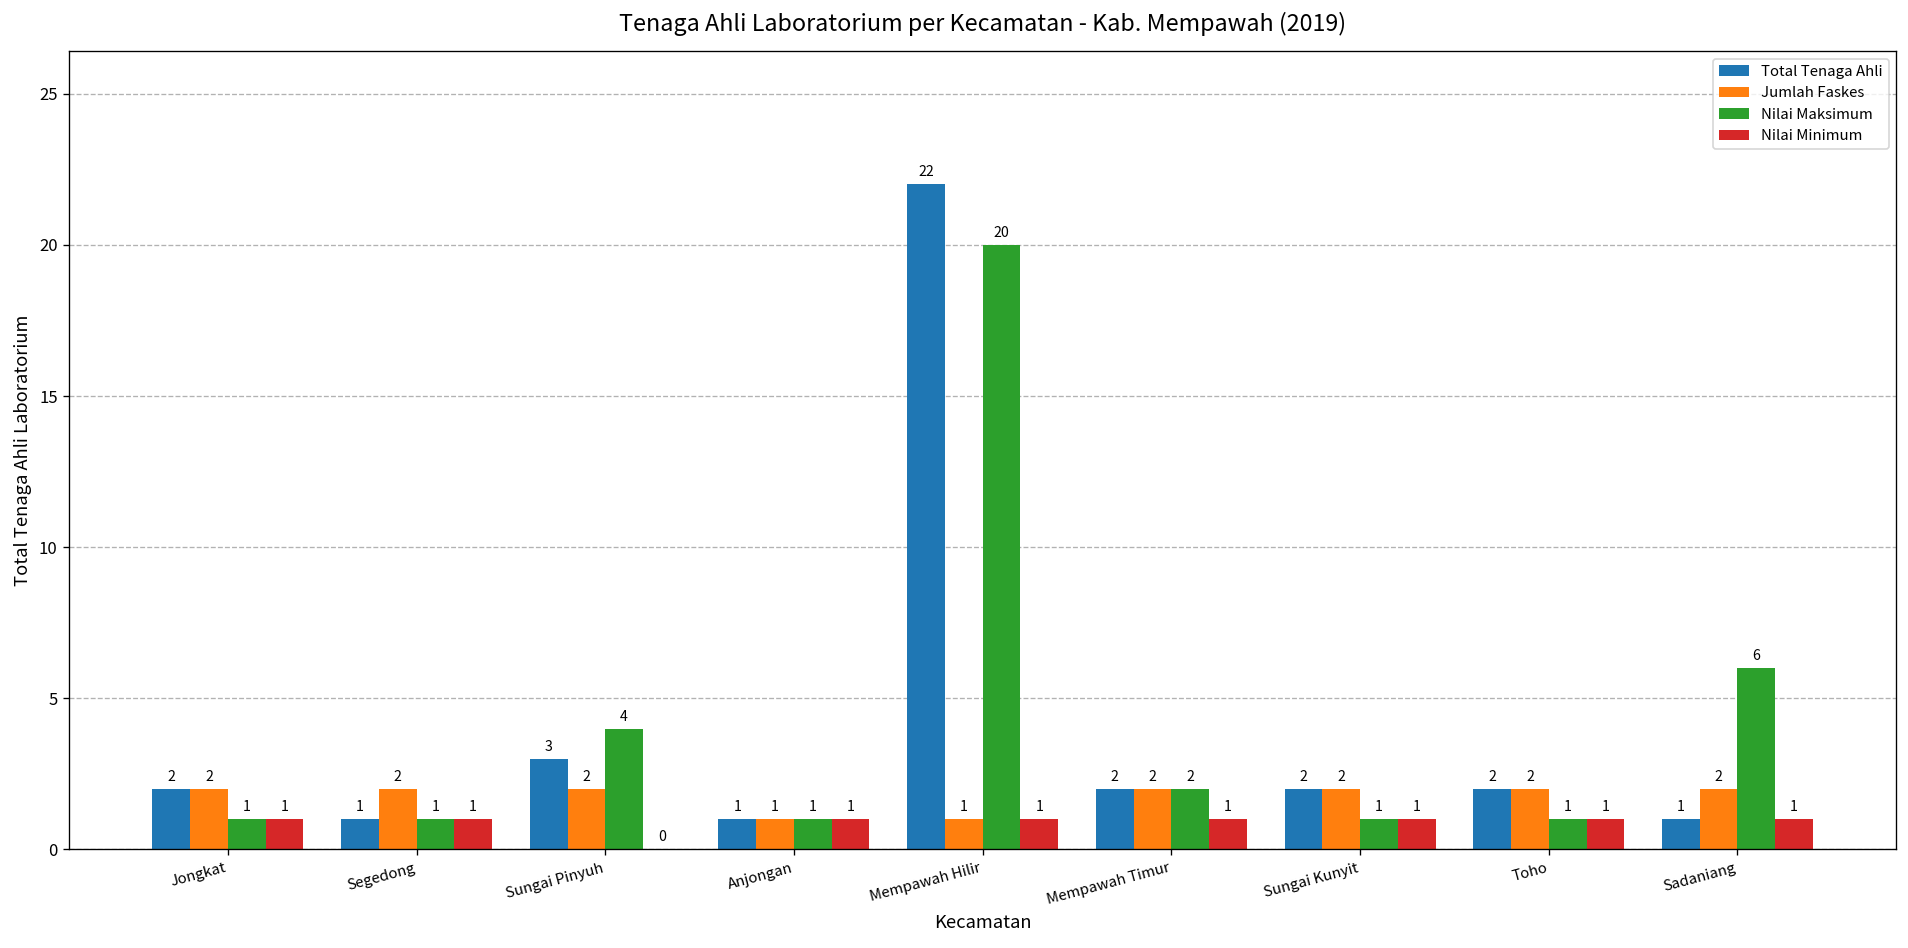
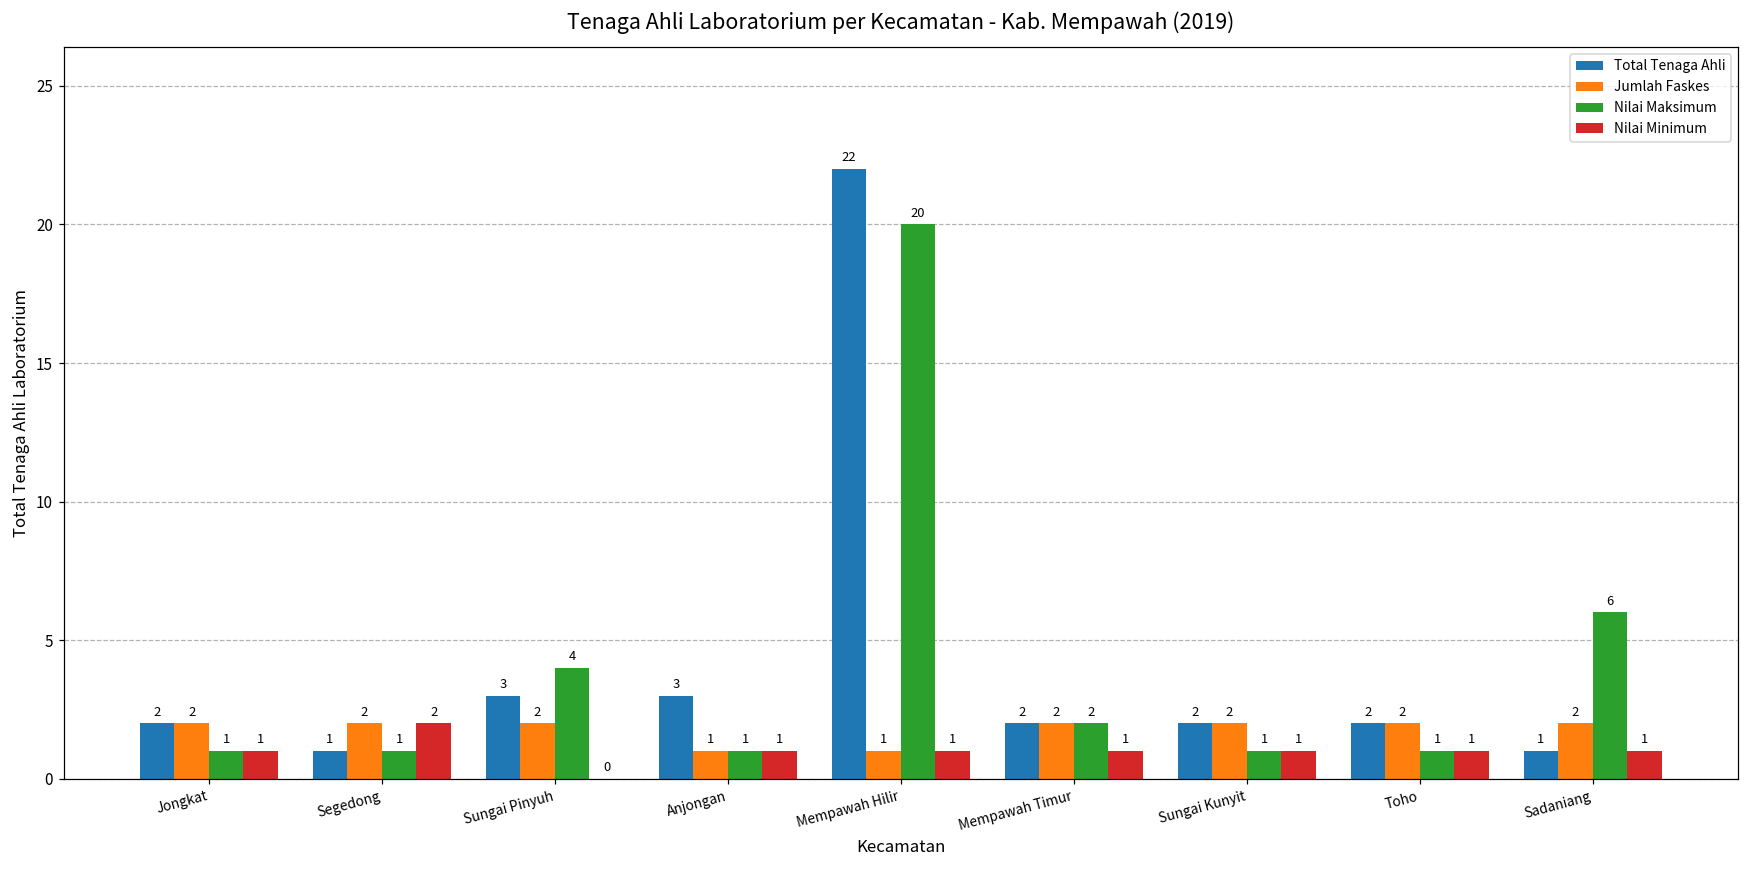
  {
    "Total Tenaga Ahli": {
      "Jongkat": 2,
      "Segedong": 1,
      "Sungai Pinyuh": 3,
-     "Anjongan": 1,
+     "Anjongan": 3,
      "Mempawah Hilir": 22,
      "Mempawah Timur": 2,
      "Sungai Kunyit": 2,
      "Toho": 2,
      "Sadaniang": 1
    },
    "Jumlah Faskes": {
      "Jongkat": 2,
      "Segedong": 2,
      "Sungai Pinyuh": 2,
      "Anjongan": 1,
      "Mempawah Hilir": 1,
      "Mempawah Timur": 2,
      "Sungai Kunyit": 2,
      "Toho": 2,
      "Sadaniang": 2
    },
    "Nilai Maksimum": {
      "Jongkat": 1,
      "Segedong": 1,
      "Sungai Pinyuh": 4,
      "Anjongan": 1,
      "Mempawah Hilir": 20,
      "Mempawah Timur": 2,
      "Sungai Kunyit": 1,
      "Toho": 1,
      "Sadaniang": 6
    },
    "Nilai Minimum": {
      "Jongkat": 1,
-     "Segedong": 1,
+     "Segedong": 2,
      "Sungai Pinyuh": 0,
      "Anjongan": 1,
      "Mempawah Hilir": 1,
      "Mempawah Timur": 1,
      "Sungai Kunyit": 1,
      "Toho": 1,
      "Sadaniang": 1
    }
  }
